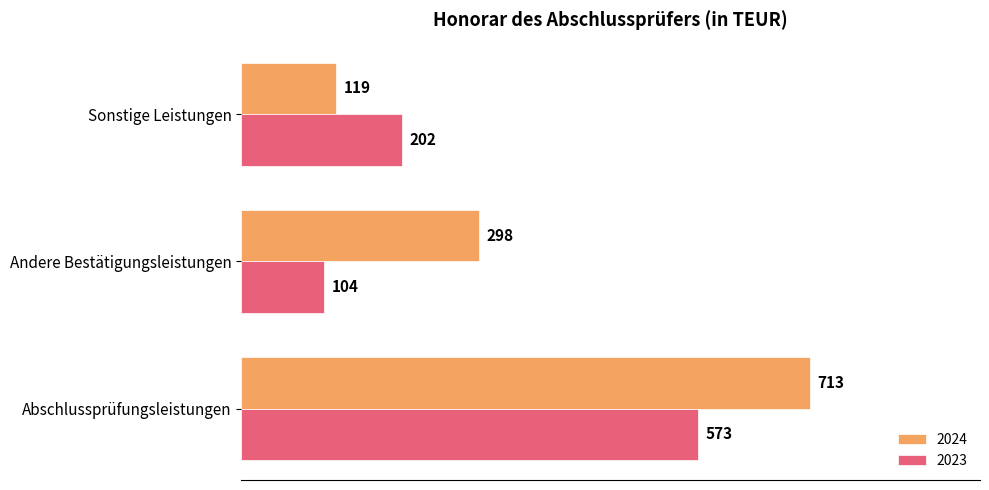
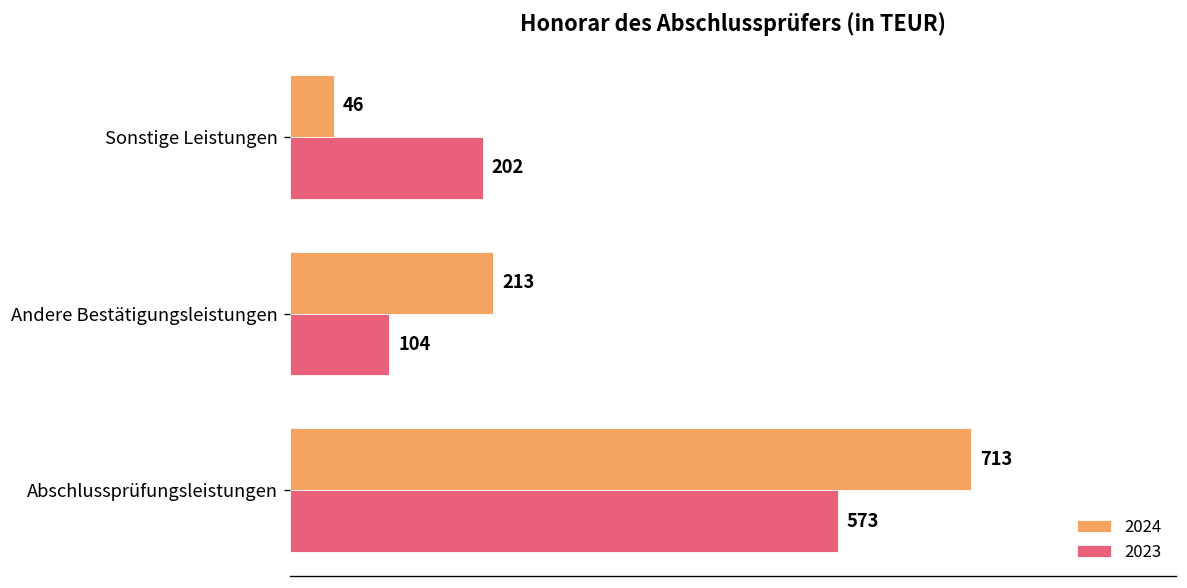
  {
    "2024": {
-     "Sonstige Leistungen": 119,
-     "Andere Bestätigungsleistungen": 298,
+     "Sonstige Leistungen": 46,
+     "Andere Bestätigungsleistungen": 213,
      "Abschlussprüfungsleistungen": 713
    },
    "2023": {
      "Sonstige Leistungen": 202,
      "Andere Bestätigungsleistungen": 104,
      "Abschlussprüfungsleistungen": 573
    }
  }
